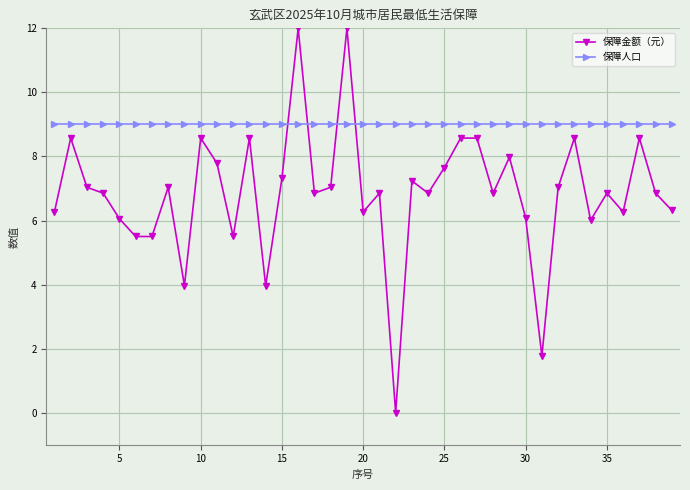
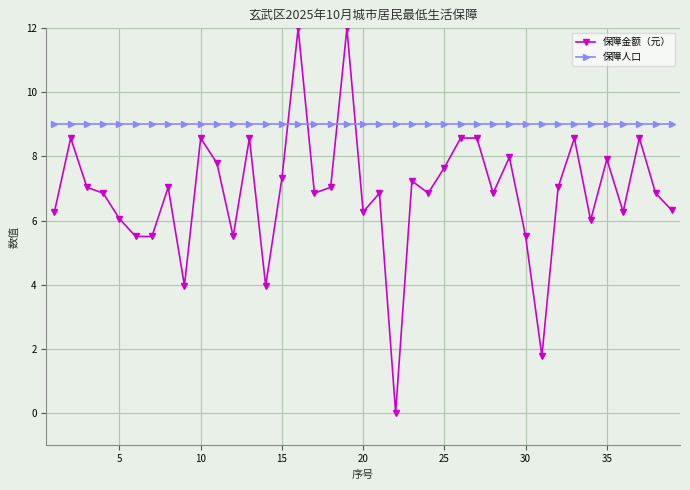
  {
    "保障金额（元）": {
      "5": 6.1,
      "10": 8.6,
      "15": 7.3,
      "20": 6.3,
      "25": 7.7,
-     "30": 6.1,
-     "35": 6.9
+     "30": 5.5,
+     "35": 7.9
    },
    "保障人口": {
      "5": 9.0,
      "10": 9.0,
      "15": 9.0,
      "20": 9.0,
      "25": 9.0,
      "30": 9.0,
      "35": 9.0
    }
  }
